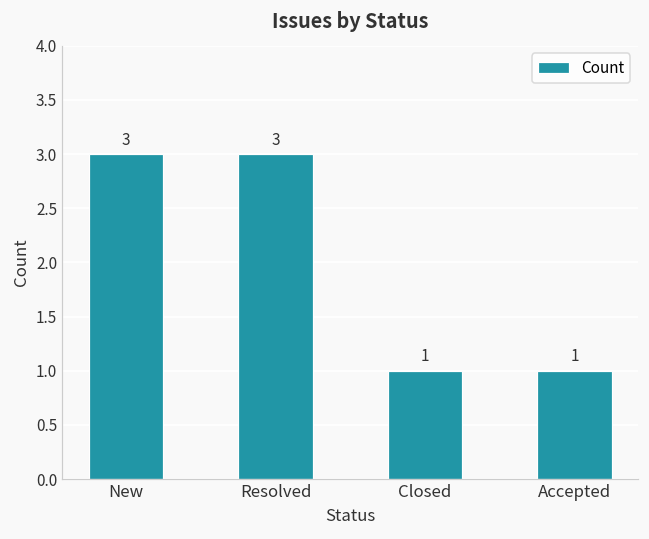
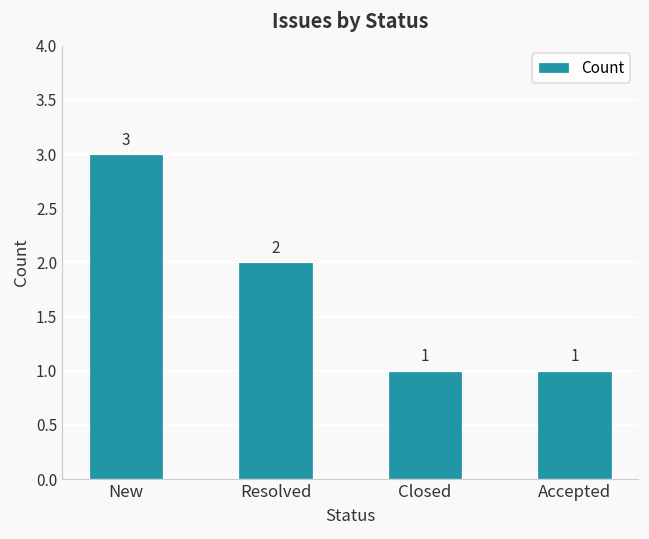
  {
    "New": 3,
-   "Resolved": 3,
+   "Resolved": 2,
    "Closed": 1,
    "Accepted": 1
  }
